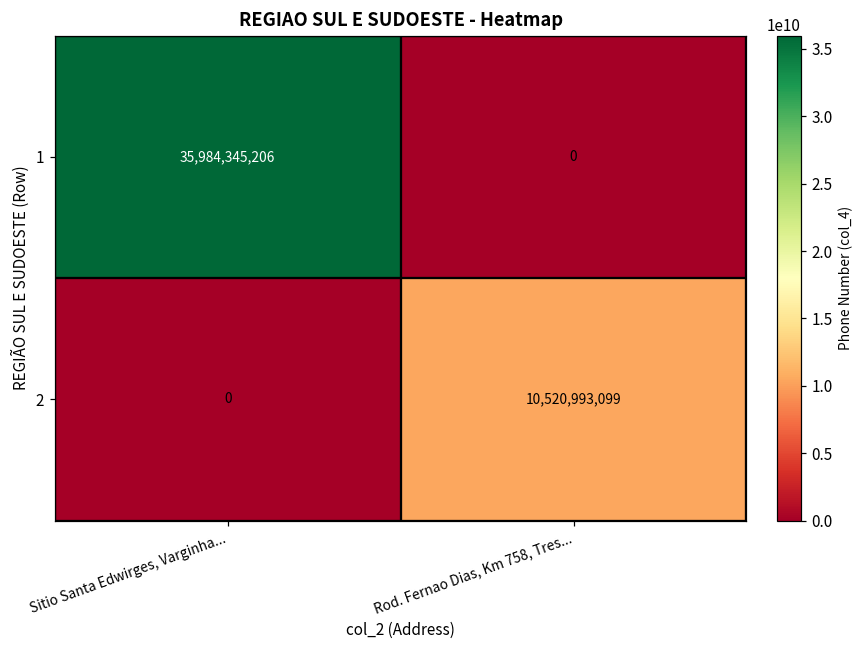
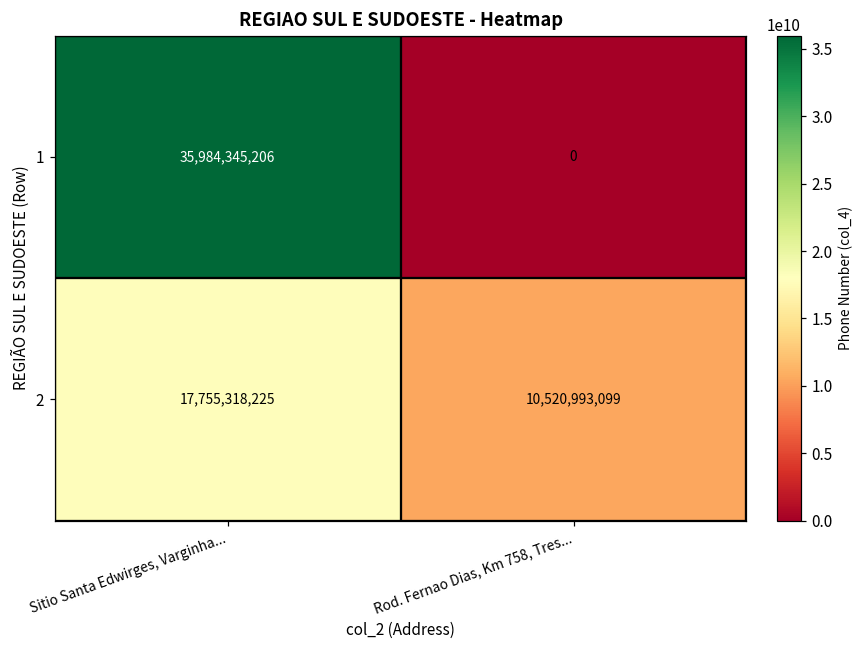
  {
    "1": {
      "Sitio Santa Edwirges, Varginha...": "35,984,345,206",
      "Rod. Fernao Dias, Km 758, Tres...": "0"
    },
    "2": {
-     "Sitio Santa Edwirges, Varginha...": "0",
+     "Sitio Santa Edwirges, Varginha...": "17,755,318,225",
      "Rod. Fernao Dias, Km 758, Tres...": "10,520,993,099"
    }
  }
